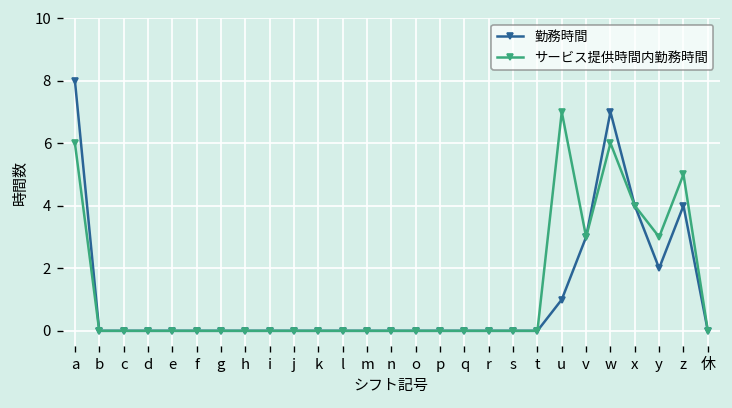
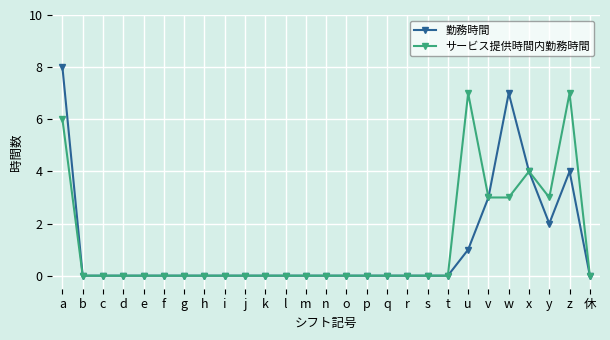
  {
    "勤務時間": {
      "a": 8,
      "u": 1,
      "w": 7,
      "y": 2,
      "z": 4
    },
    "サービス提供時間内勤務時間": {
      "a": 6,
      "u": 7,
-     "w": 6,
+     "w": 3,
      "y": 3,
-     "z": 5
+     "z": 7
    }
  }
